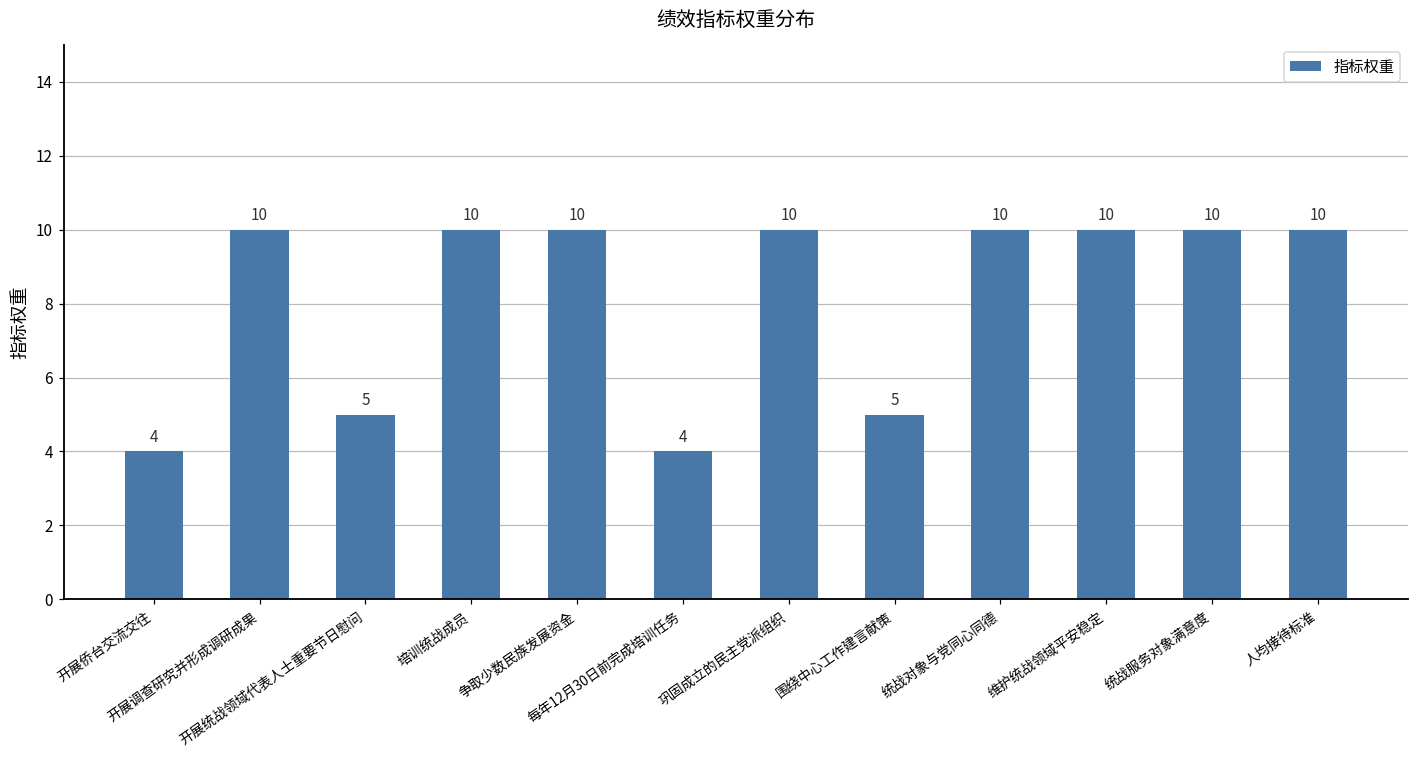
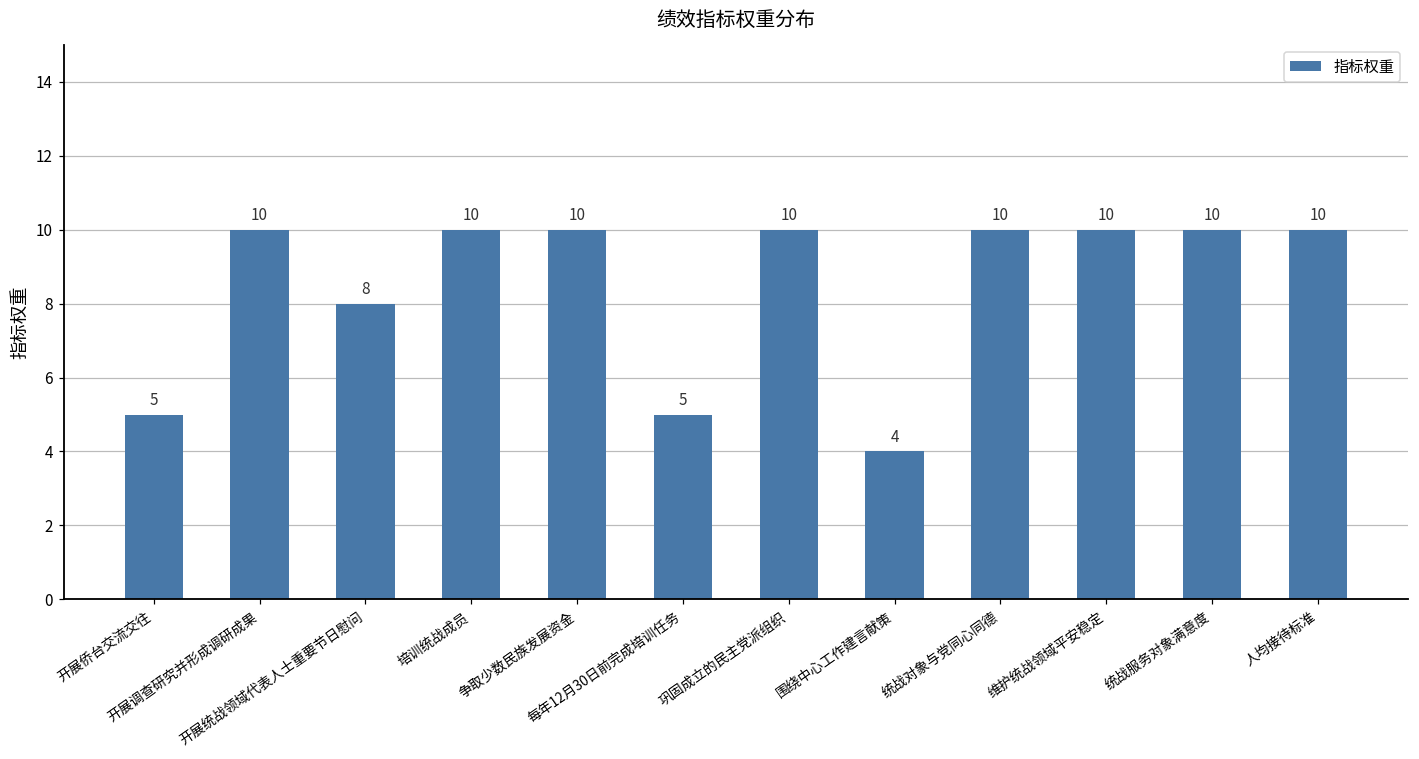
  {
-   "开展侨台交流交往": 4,
+   "开展侨台交流交往": 5,
    "开展调查研究并形成调研成果": 10,
-   "开展统战领域代表人士重要节日慰问": 5,
+   "开展统战领域代表人士重要节日慰问": 8,
    "培训统战成员": 10,
    "争取少数民族发展资金": 10,
-   "每年12月30日前完成培训任务": 4,
+   "每年12月30日前完成培训任务": 5,
    "巩固成立的民主党派组织": 10,
-   "围绕中心工作建言献策": 5,
+   "围绕中心工作建言献策": 4,
    "统战对象与党同心同德": 10,
    "维护统战领域平安稳定": 10,
    "统战服务对象满意度": 10,
    "人均接待标准": 10
  }
